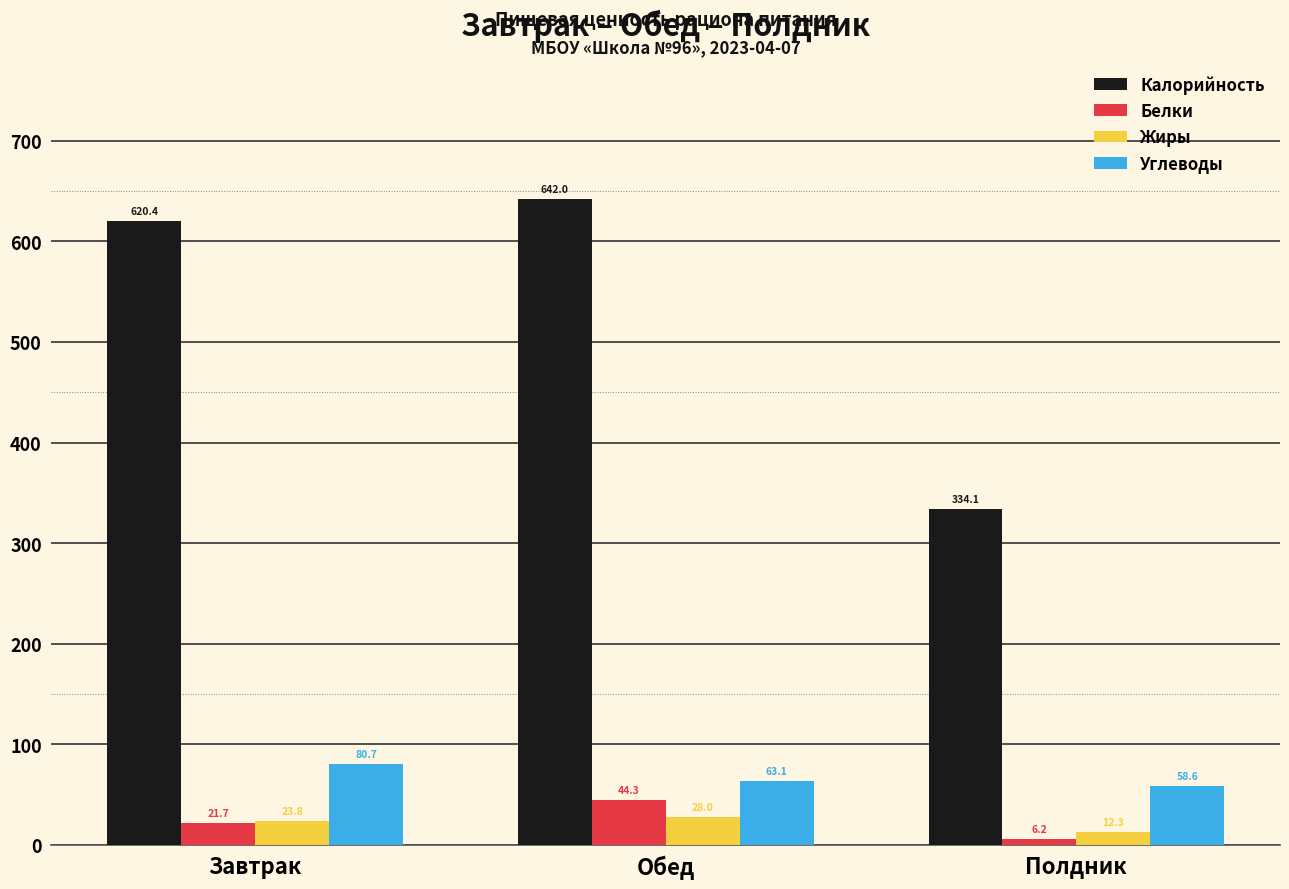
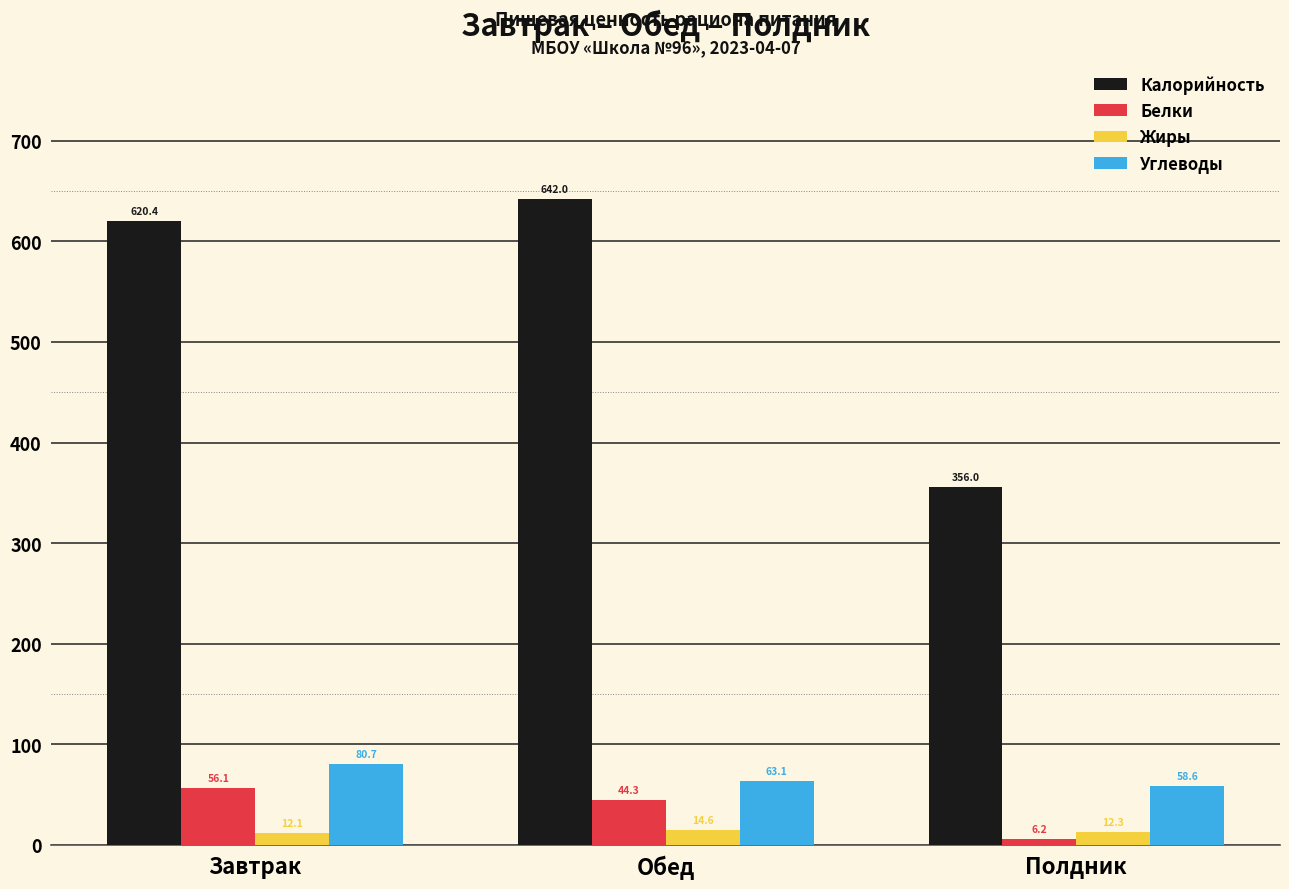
  {
    "Калорийность": {
      "Завтрак": 620.4,
      "Обед": 642.0,
-     "Полдник": 334.1
+     "Полдник": 356.0
    },
    "Белки": {
-     "Завтрак": 21.7,
+     "Завтрак": 56.1,
      "Обед": 44.3,
      "Полдник": 6.2
    },
    "Жиры": {
-     "Завтрак": 23.8,
-     "Обед": 28.0,
+     "Завтрак": 12.1,
+     "Обед": 14.6,
      "Полдник": 12.3
    },
    "Углеводы": {
      "Завтрак": 80.7,
      "Обед": 63.1,
      "Полдник": 58.6
    }
  }
